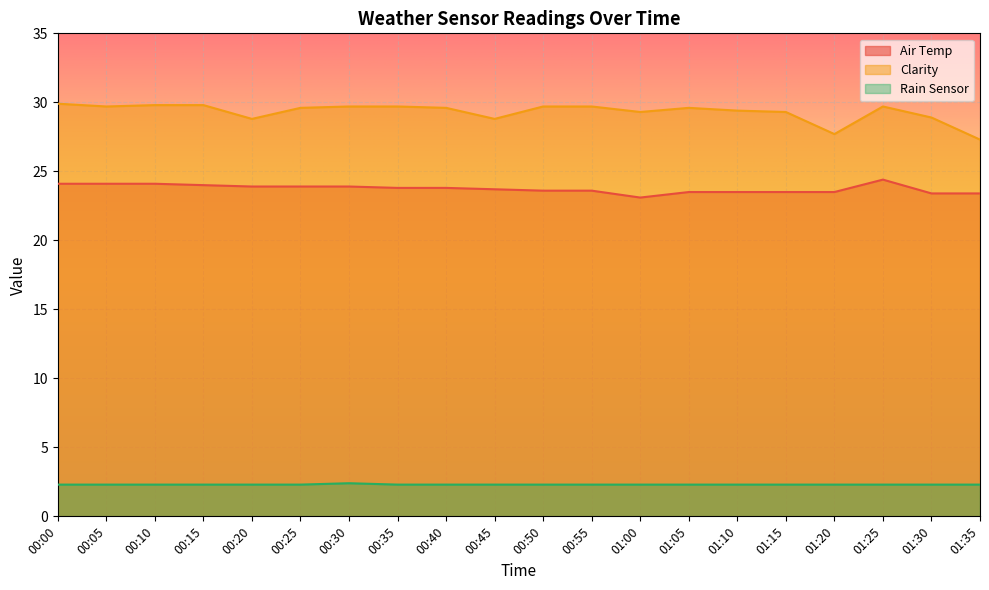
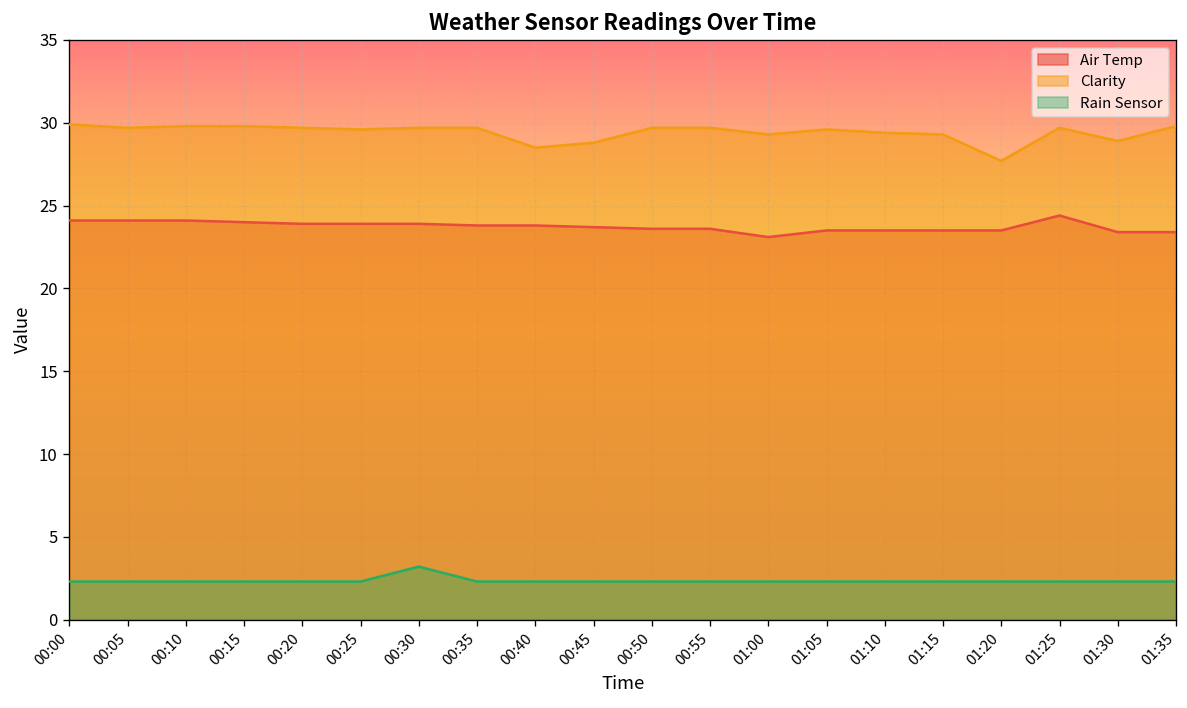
  {
    "Air Temp": {
      "00:00": 24.1,
      "00:05": 24.1,
      "00:10": 24.1,
      "00:15": 24.0,
      "00:20": 23.9,
      "00:25": 23.9,
      "00:30": 23.9,
      "00:35": 23.8,
      "00:40": 23.8,
      "00:45": 23.7,
      "00:50": 23.6,
      "00:55": 23.6,
      "01:00": 23.1,
      "01:05": 23.5,
      "01:10": 23.5,
      "01:15": 23.5,
      "01:20": 23.5,
      "01:25": 24.4,
      "01:30": 23.4,
      "01:35": 23.4
    },
    "Clarity": {
      "00:00": 29.9,
      "00:05": 29.7,
      "00:10": 29.8,
      "00:15": 29.8,
-     "00:20": 28.8,
+     "00:20": 29.7,
      "00:25": 29.6,
      "00:30": 29.7,
      "00:35": 29.7,
-     "00:40": 29.6,
+     "00:40": 28.5,
      "00:45": 28.8,
      "00:50": 29.7,
      "00:55": 29.7,
      "01:00": 29.3,
      "01:05": 29.6,
      "01:10": 29.4,
      "01:15": 29.3,
      "01:20": 27.7,
      "01:25": 29.7,
      "01:30": 28.9,
-     "01:35": 27.3
+     "01:35": 29.8
    },
    "Rain Sensor": {
      "00:00": 2.3,
      "00:05": 2.3,
      "00:10": 2.3,
      "00:15": 2.3,
      "00:20": 2.3,
      "00:25": 2.3,
-     "00:30": 2.4,
+     "00:30": 3.2,
      "00:35": 2.3,
      "00:40": 2.3,
      "00:45": 2.3,
      "00:50": 2.3,
      "00:55": 2.3,
      "01:00": 2.3,
      "01:05": 2.3,
      "01:10": 2.3,
      "01:15": 2.3,
      "01:20": 2.3,
      "01:25": 2.3,
      "01:30": 2.3,
      "01:35": 2.3
    }
  }
